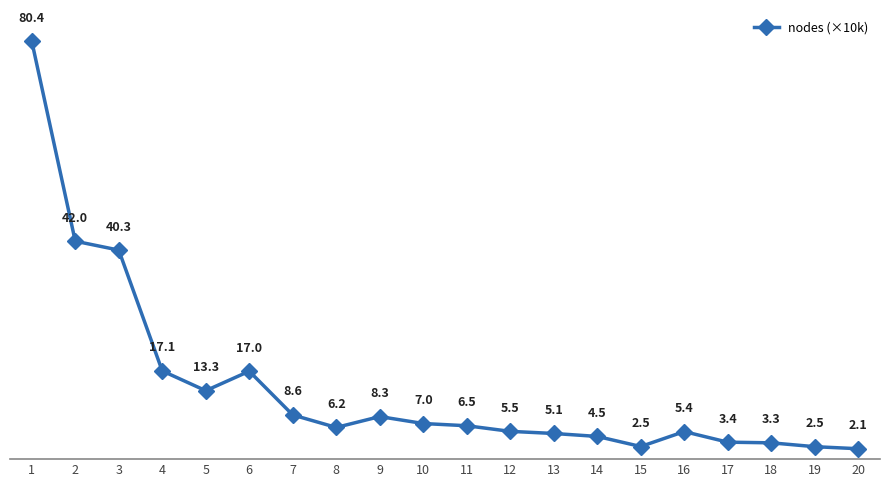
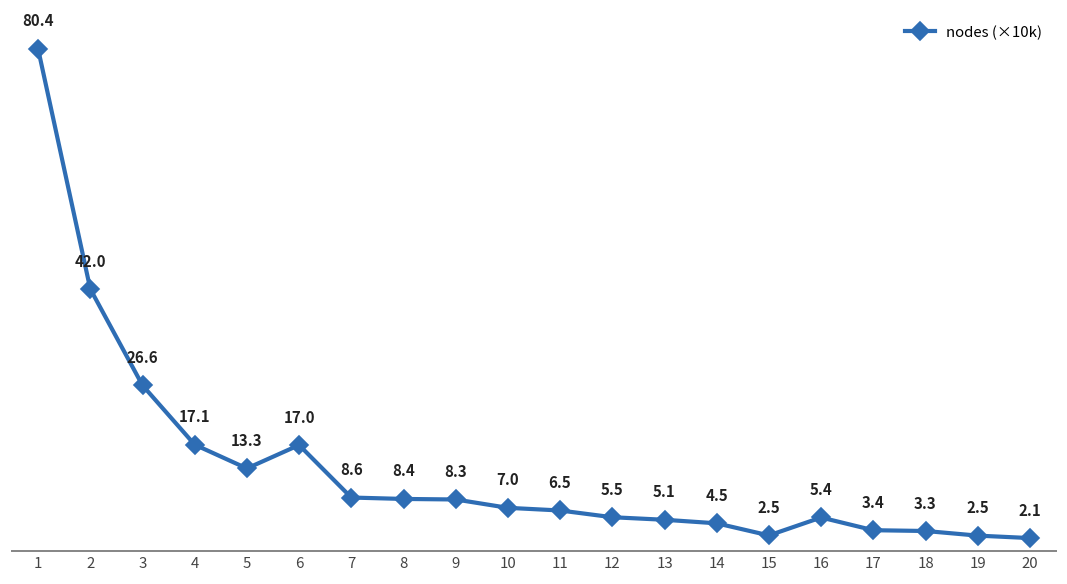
  {
    "1": 80.4,
    "2": 42.0,
-   "3": 40.3,
+   "3": 26.6,
    "4": 17.1,
    "5": 13.3,
    "6": 17.0,
    "7": 8.6,
-   "8": 6.2,
+   "8": 8.4,
    "9": 8.3,
    "10": 7.0,
    "11": 6.5,
    "12": 5.5,
    "13": 5.1,
    "14": 4.5,
    "15": 2.5,
    "16": 5.4,
    "17": 3.4,
    "18": 3.3,
    "19": 2.5,
    "20": 2.1
  }
